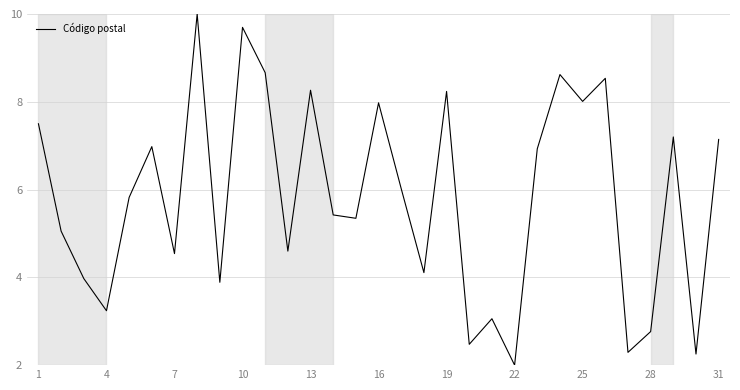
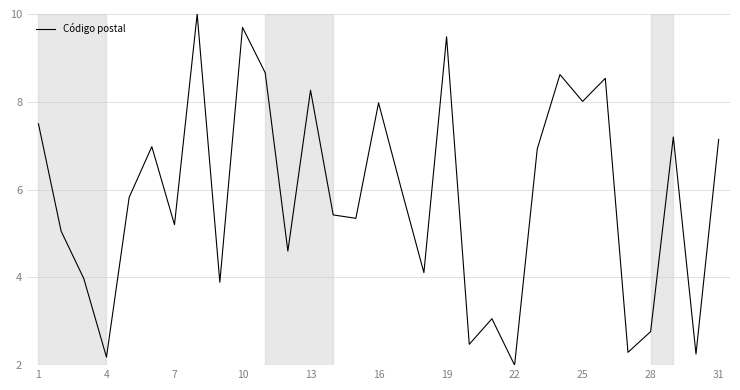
  {
    "1": 7.5,
-   "4": 3.2,
-   "7": 4.5,
+   "4": 2.2,
+   "7": 5.2,
    "10": 9.7,
    "13": 8.3,
    "16": 8.0,
-   "19": 8.2,
+   "19": 9.5,
    "22": 2.0,
    "25": 8.0,
    "28": 2.8,
    "31": 7.1
  }
